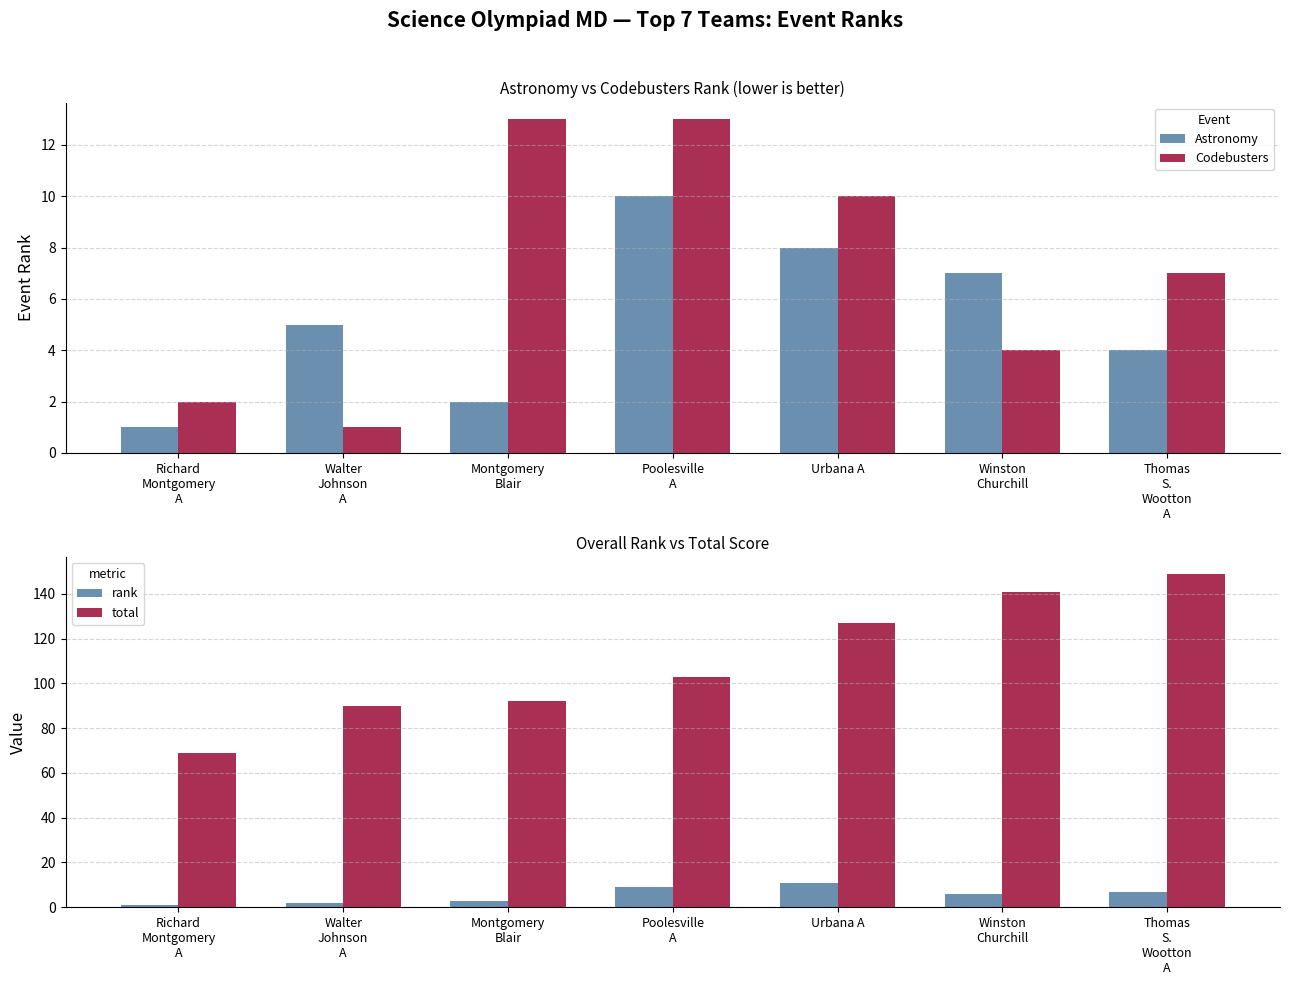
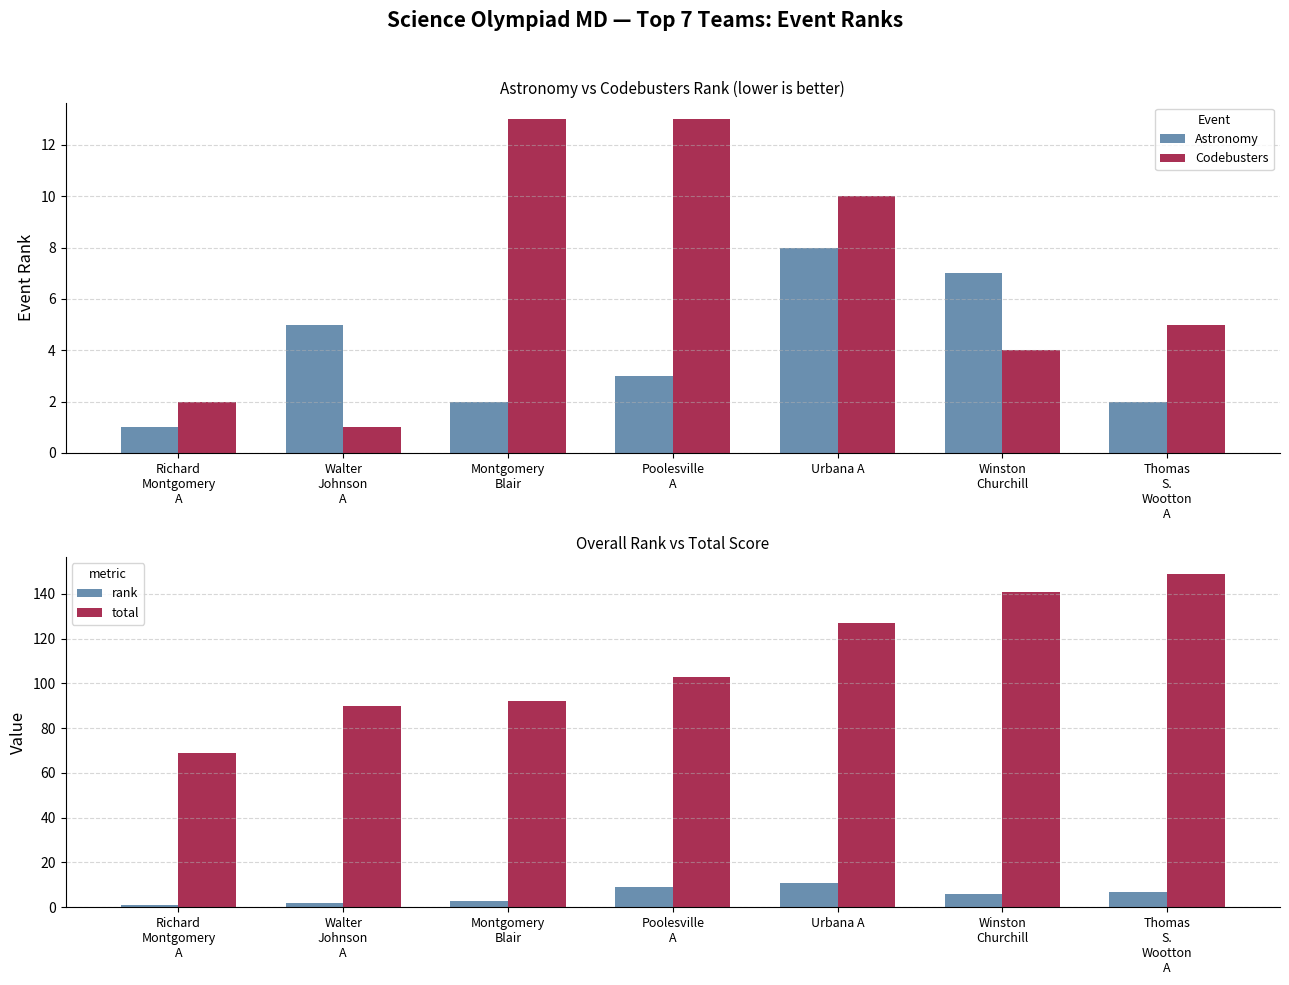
  {
    "Astronomy vs Codebusters Rank (lower is better)": {
      "Astronomy": {
        "Richard Montgomery A": 1,
        "Walter Johnson A": 5,
        "Montgomery Blair": 2,
-       "Poolesville A": 10,
+       "Poolesville A": 3,
        "Urbana A": 8,
        "Winston Churchill": 7,
-       "Thomas S. Wootton A": 4
+       "Thomas S. Wootton A": 2
      },
      "Codebusters": {
        "Richard Montgomery A": 2,
        "Walter Johnson A": 1,
        "Montgomery Blair": 13,
        "Poolesville A": 13,
        "Urbana A": 10,
        "Winston Churchill": 4,
-       "Thomas S. Wootton A": 7
+       "Thomas S. Wootton A": 5
      }
    },
    "Overall Rank vs Total Score": {
      "rank": {
        "Walter Johnson A": 2,
        "Montgomery Blair": 3,
        "Poolesville A": 9,
        "Urbana A": 11,
        "Winston Churchill": 6,
        "Thomas S. Wootton A": 7
      },
      "total": {
        "Richard Montgomery A": 69,
        "Walter Johnson A": 90,
        "Montgomery Blair": 92,
        "Poolesville A": 103,
        "Urbana A": 127,
        "Winston Churchill": 141,
        "Thomas S. Wootton A": 149
      }
    }
  }
